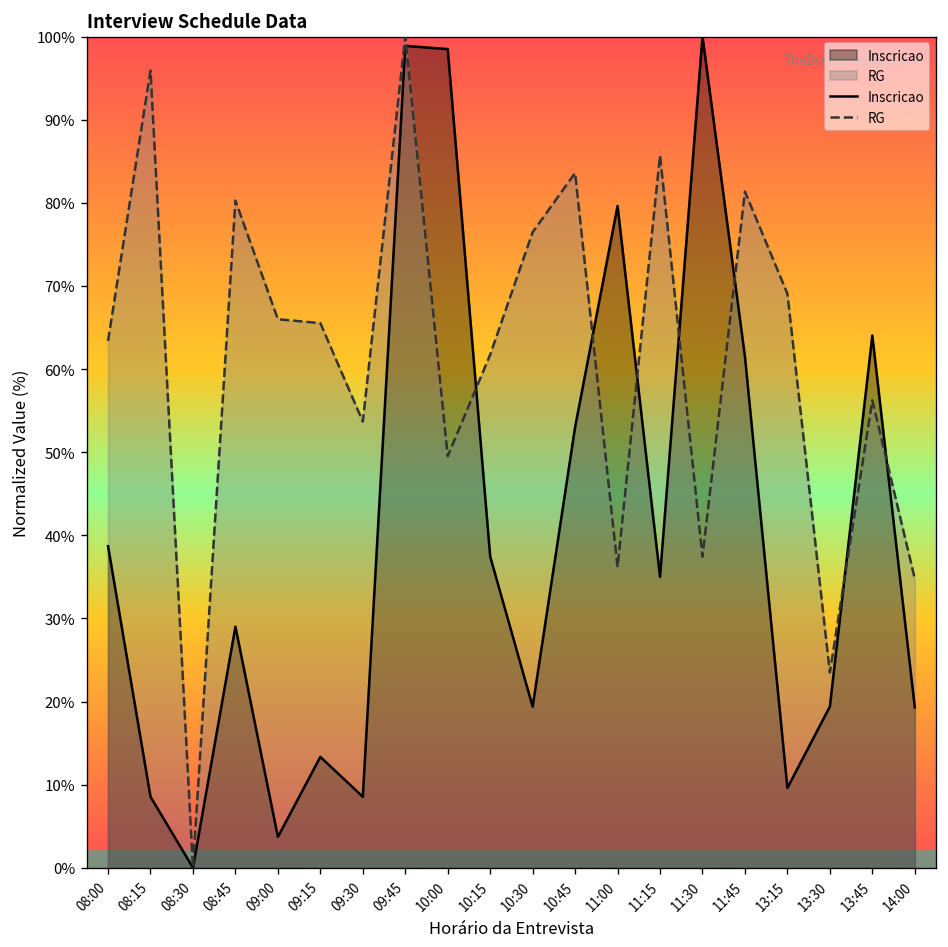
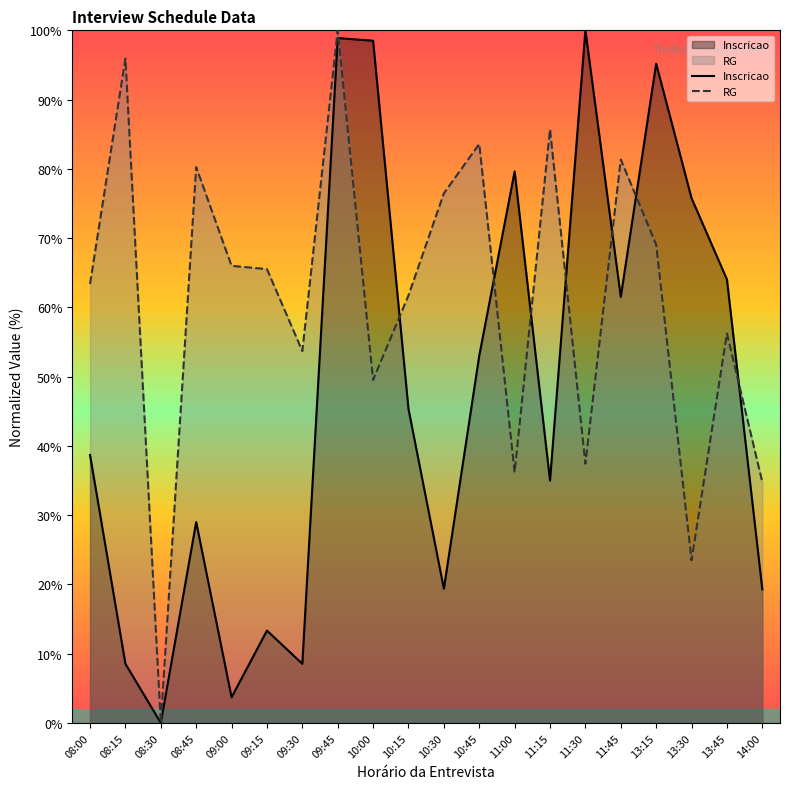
  {
    "Inscricao": {
      "08:00": "39%",
      "08:15": "9%",
      "08:45": "29%",
      "09:00": "4%",
      "09:15": "13%",
      "09:30": "9%",
      "09:45": "99%",
      "10:00": "98%",
-     "10:15": "37%",
+     "10:15": "45%",
      "10:30": "19%",
      "10:45": "53%",
      "11:00": "80%",
      "11:15": "35%",
      "11:30": "100%",
      "11:45": "62%",
-     "13:15": "10%",
-     "13:30": "19%",
+     "13:15": "95%",
+     "13:30": "76%",
      "13:45": "64%",
      "14:00": "19%"
    }
  }
